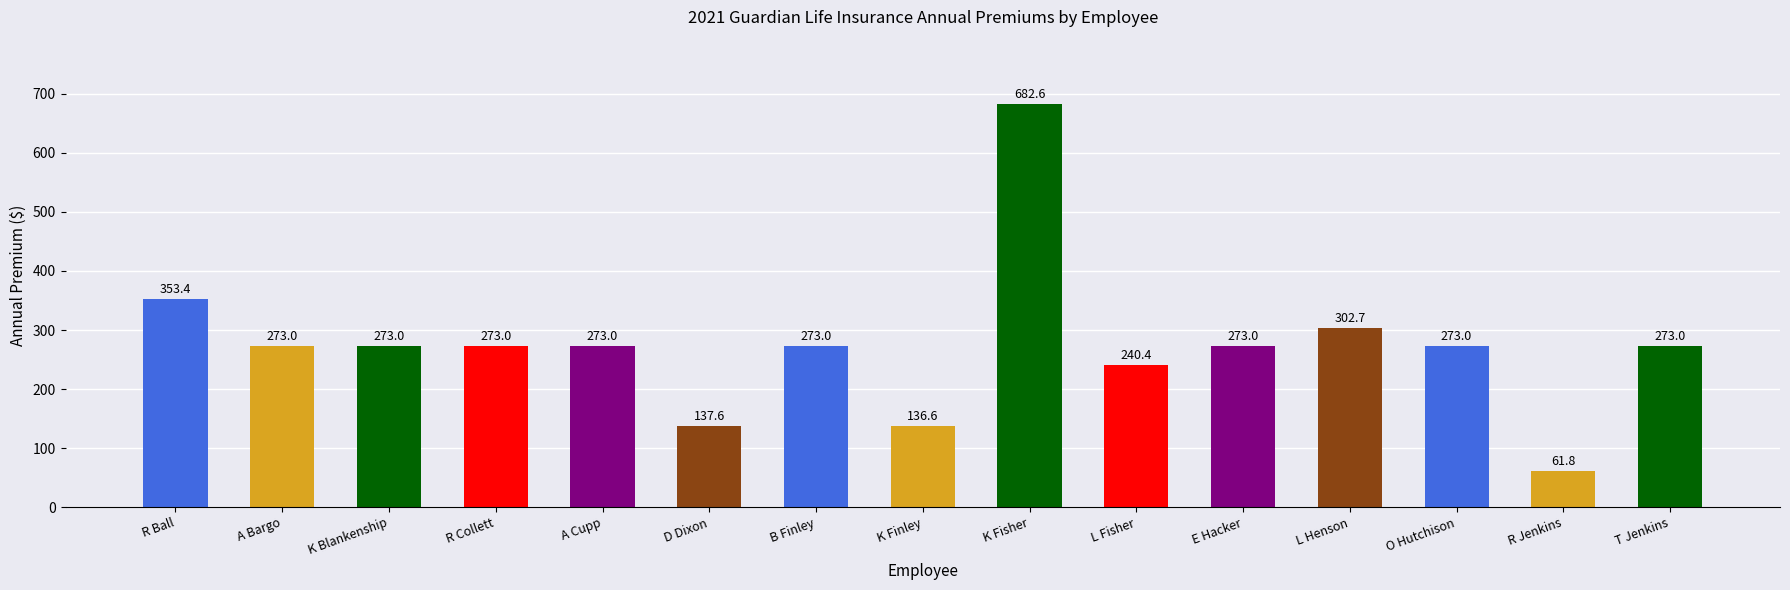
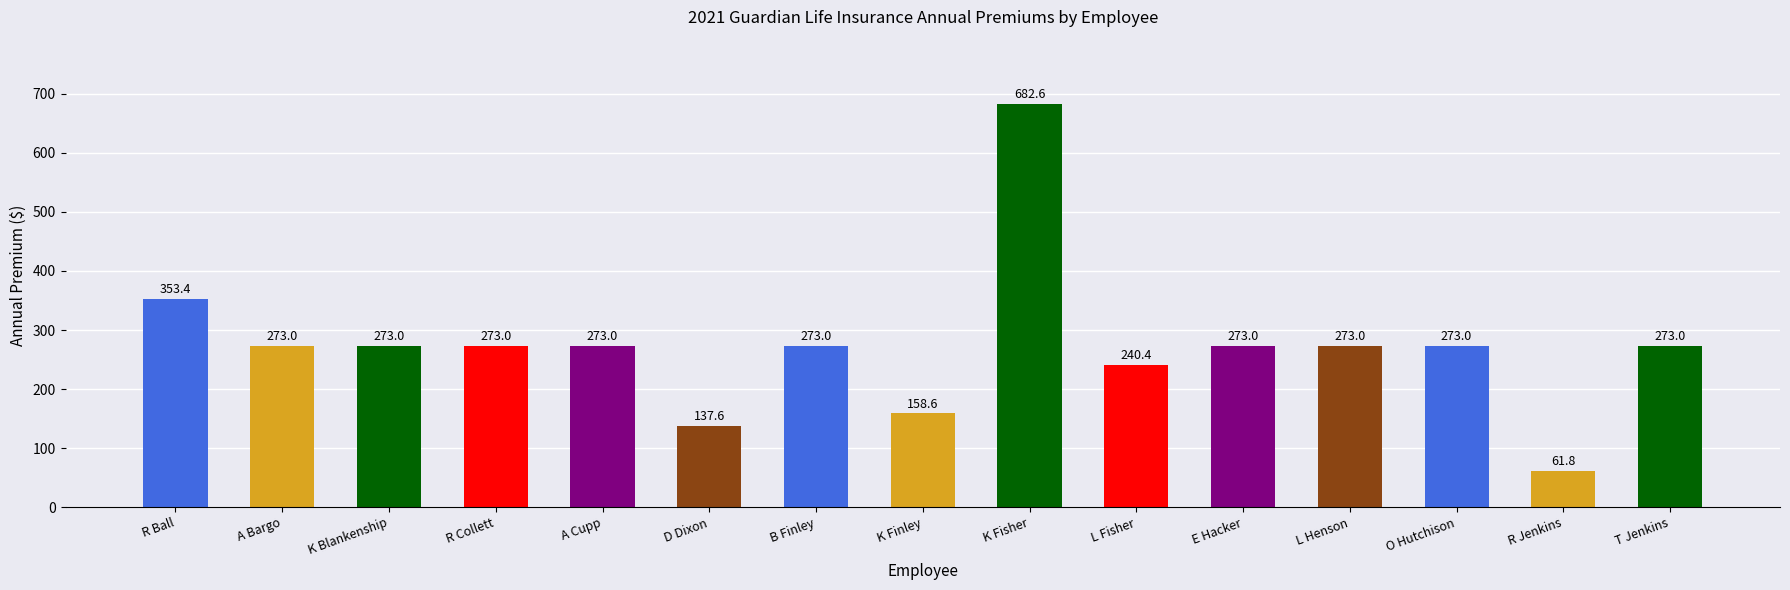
  {
    "R Ball": 353.4,
    "A Bargo": 273.0,
    "K Blankenship": 273.0,
    "R Collett": 273.0,
    "A Cupp": 273.0,
    "D Dixon": 137.6,
    "B Finley": 273.0,
-   "K Finley": 136.6,
+   "K Finley": 158.6,
    "K Fisher": 682.6,
    "L Fisher": 240.4,
    "E Hacker": 273.0,
-   "L Henson": 302.7,
+   "L Henson": 273.0,
    "O Hutchison": 273.0,
    "R Jenkins": 61.8,
    "T Jenkins": 273.0
  }
